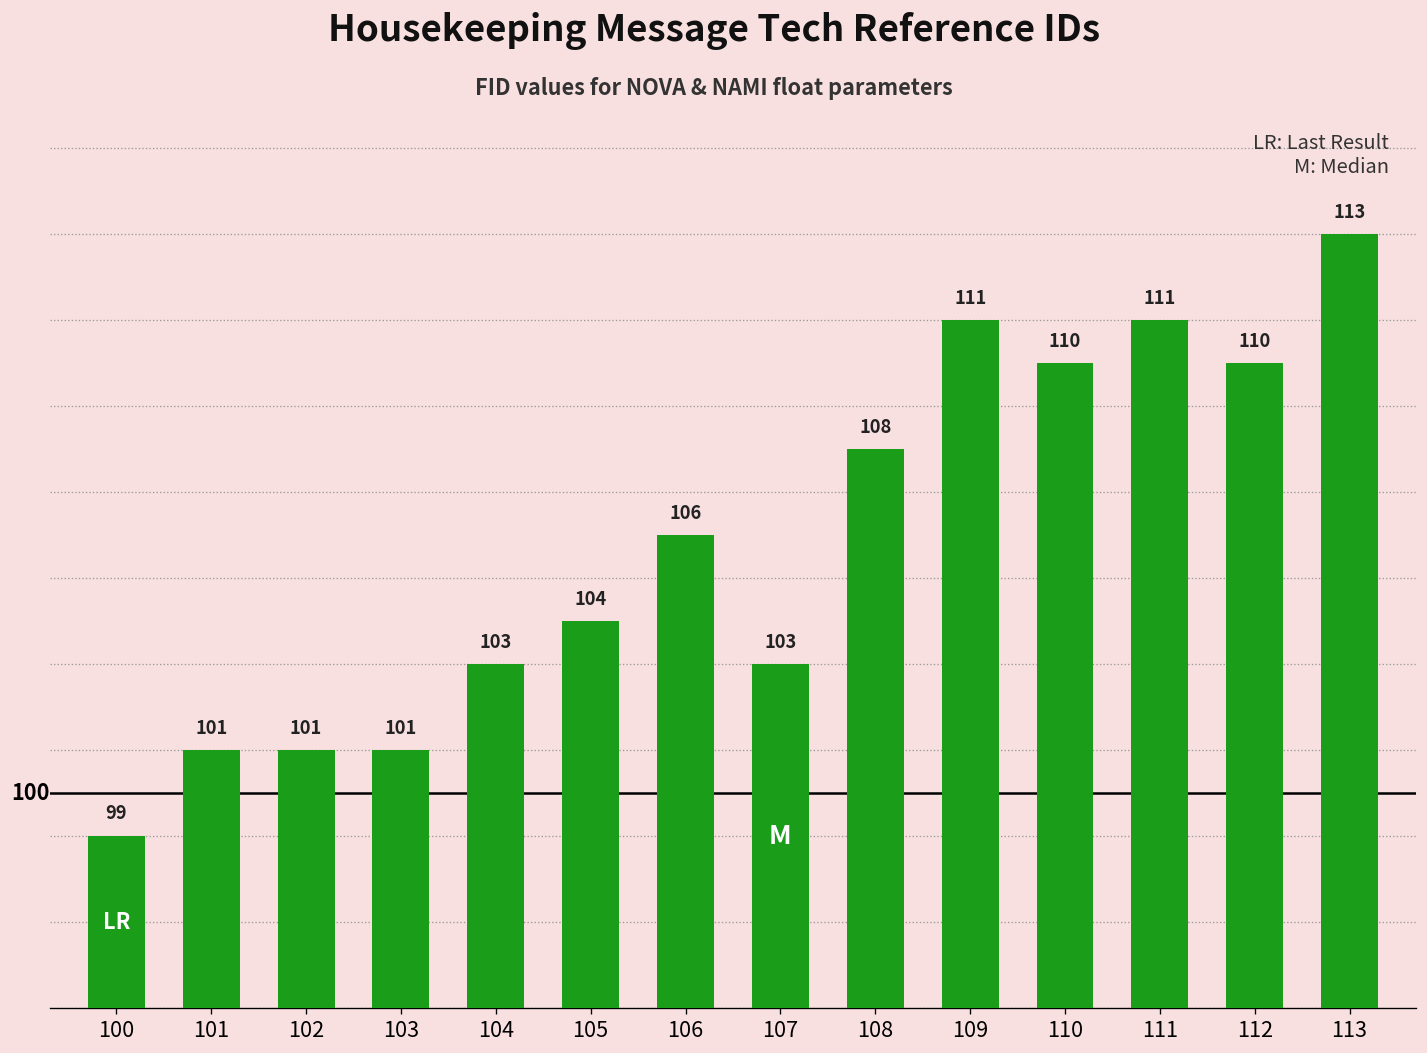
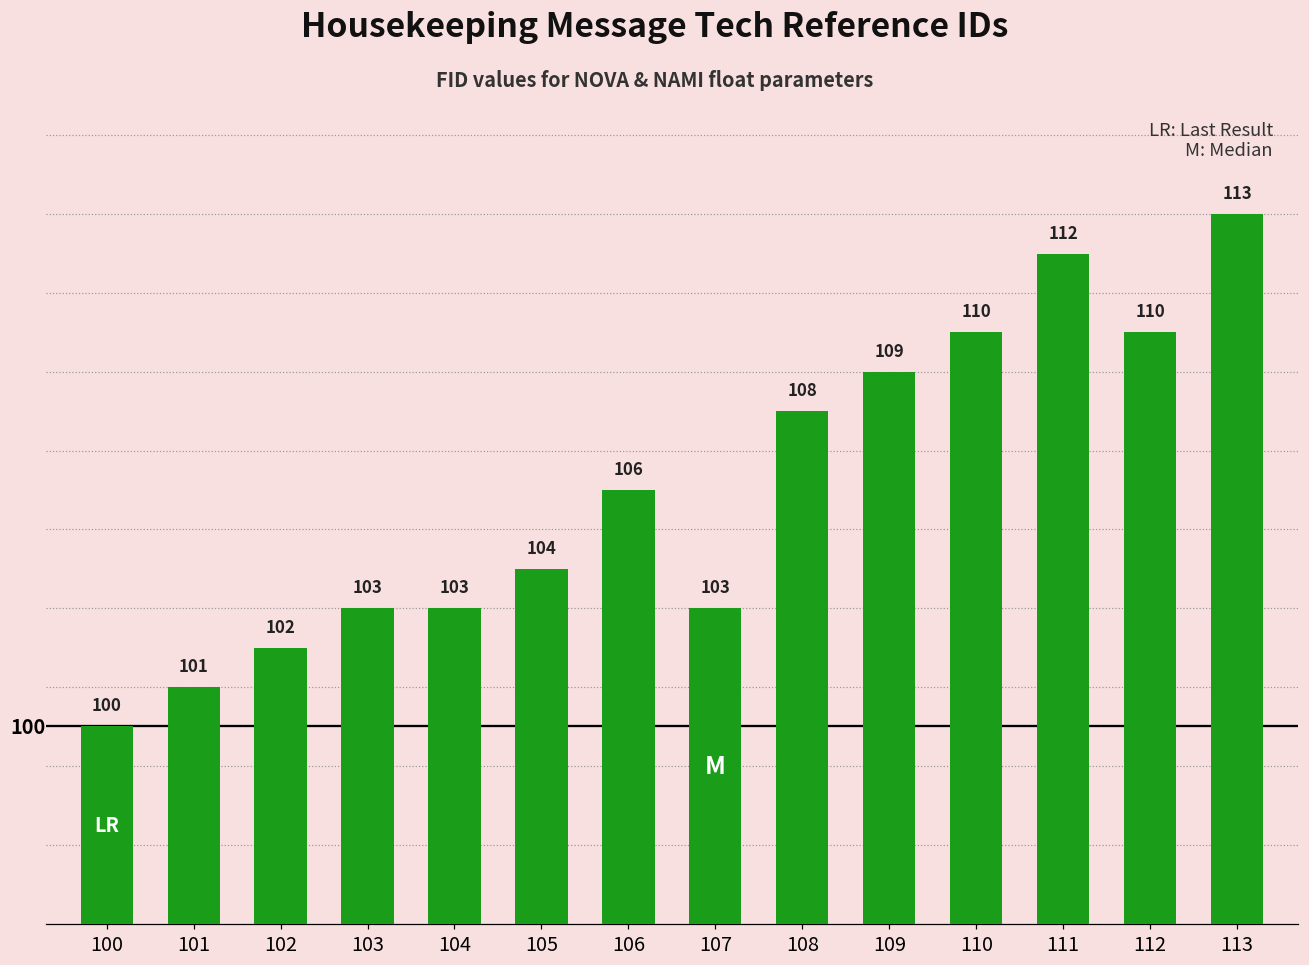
  {
-   "100": 99,
+   "100": 100,
    "101": 101,
-   "102": 101,
-   "103": 101,
+   "102": 102,
+   "103": 103,
    "104": 103,
    "105": 104,
    "106": 106,
    "107": 103,
    "108": 108,
-   "109": 111,
+   "109": 109,
    "110": 110,
-   "111": 111,
+   "111": 112,
    "112": 110,
    "113": 113
  }
